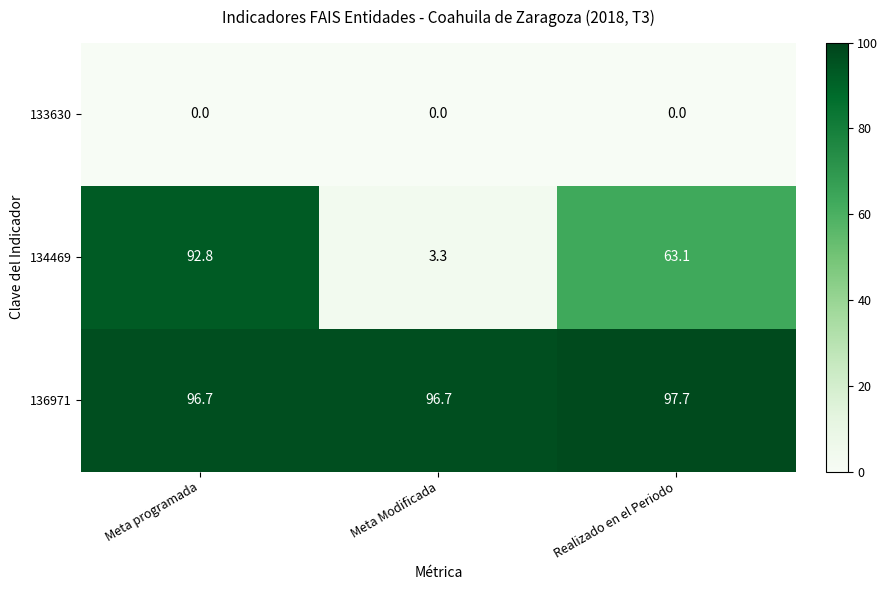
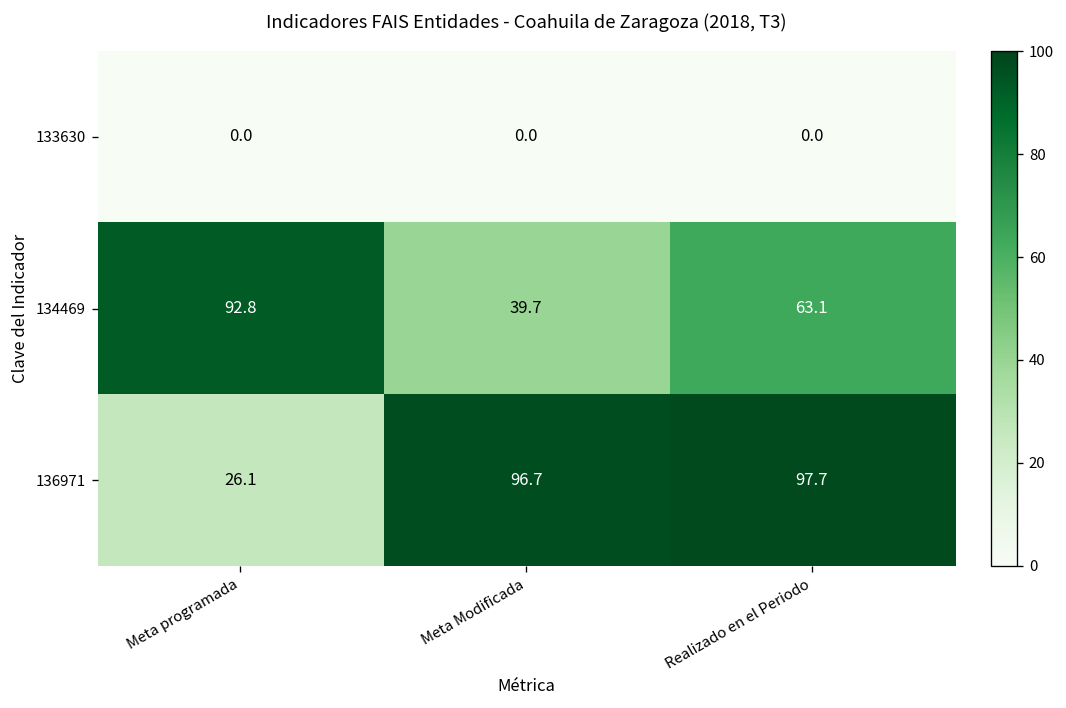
  {
    "133630": {
      "Meta programada": 0.0,
      "Meta Modificada": 0.0,
      "Realizado en el Periodo": 0.0
    },
    "134469": {
      "Meta programada": 92.8,
-     "Meta Modificada": 3.3,
+     "Meta Modificada": 39.7,
      "Realizado en el Periodo": 63.1
    },
    "136971": {
-     "Meta programada": 96.7,
+     "Meta programada": 26.1,
      "Meta Modificada": 96.7,
      "Realizado en el Periodo": 97.7
    }
  }
